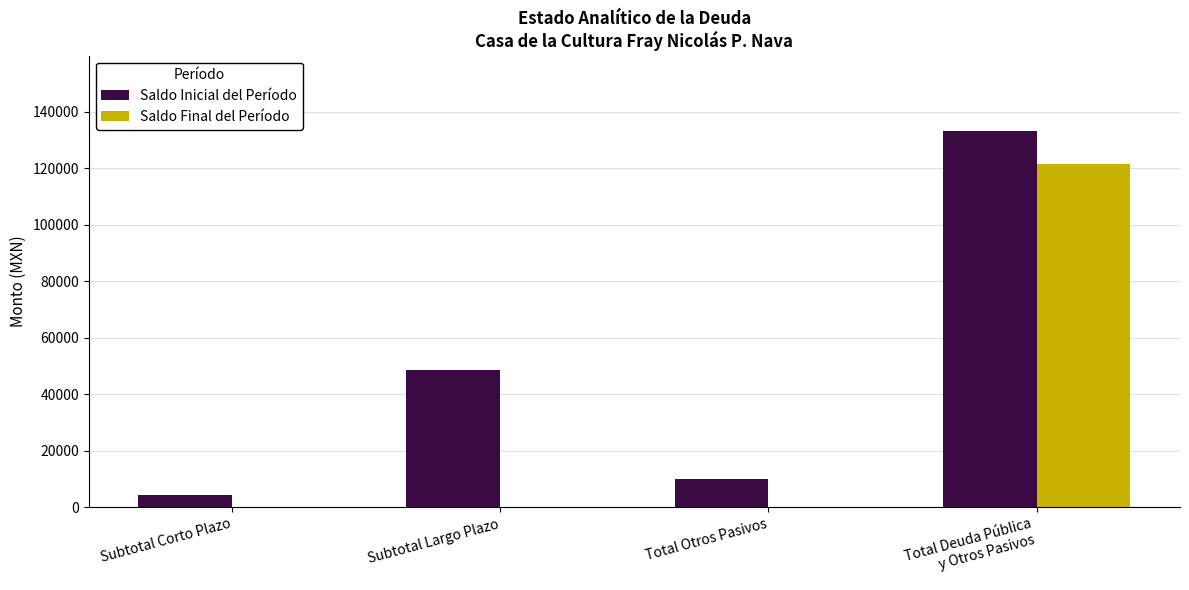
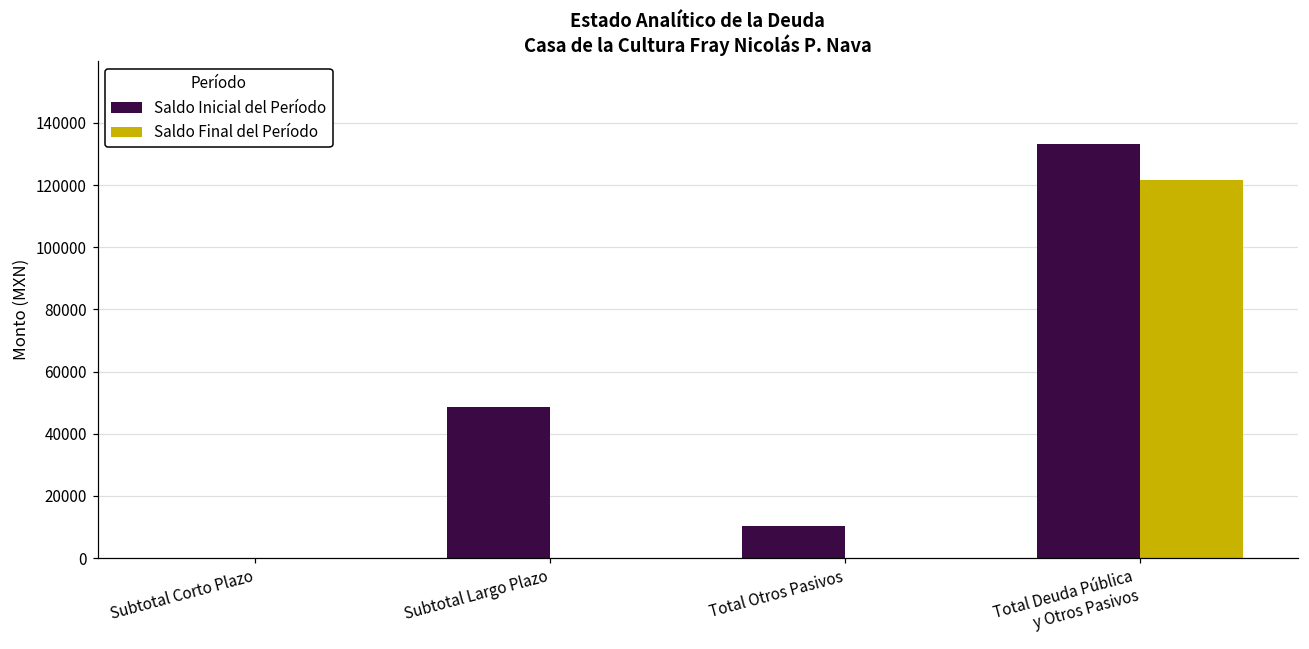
  {
    "Saldo Inicial del Período": {
-     "Subtotal Corto Plazo": 4000,
+     "Subtotal Corto Plazo": 0,
      "Subtotal Largo Plazo": 48000,
      "Total Otros Pasivos": 10000,
      "Total Deuda Pública y Otros Pasivos": 133000
    },
    "Saldo Final del Período": {
      "Subtotal Corto Plazo": 0,
      "Subtotal Largo Plazo": 0,
      "Total Otros Pasivos": 0,
      "Total Deuda Pública y Otros Pasivos": 122000
    }
  }
